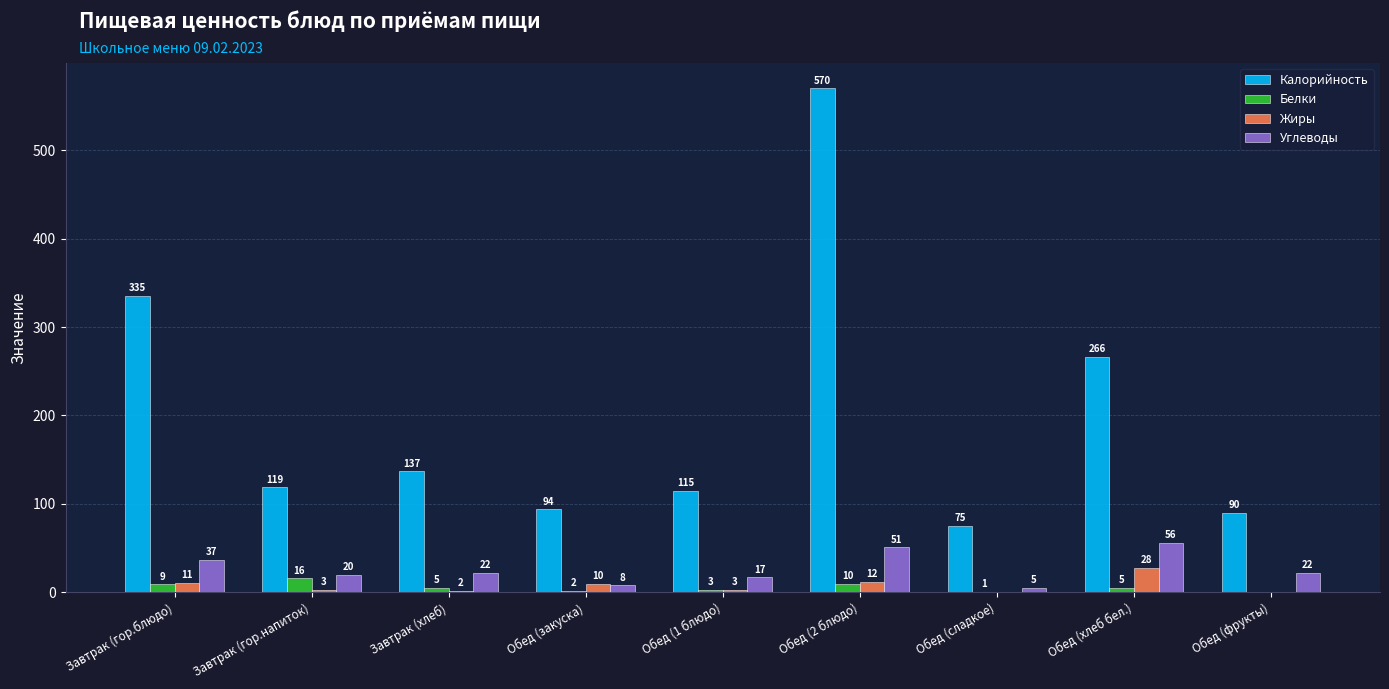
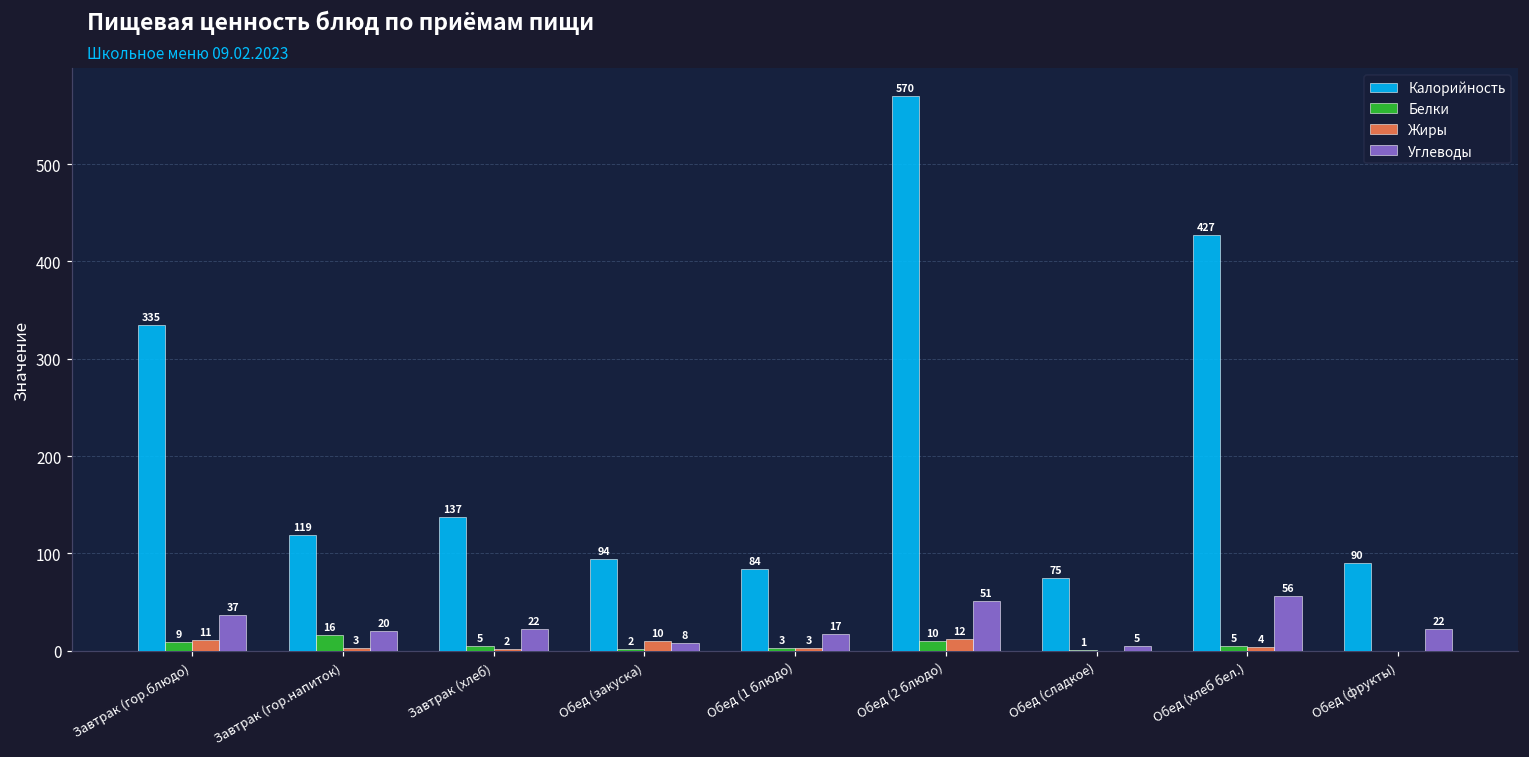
  {
    "Калорийность": {
      "Завтрак (гор.блюдо)": 335,
      "Завтрак (гор.напиток)": 119,
      "Завтрак (хлеб)": 137,
      "Обед (закуска)": 94,
-     "Обед (1 блюдо)": 115,
+     "Обед (1 блюдо)": 84,
      "Обед (2 блюдо)": 570,
      "Обед (сладкое)": 75,
-     "Обед (хлеб бел.)": 266,
+     "Обед (хлеб бел.)": 427,
      "Обед (фрукты)": 90
    },
    "Белки": {
      "Завтрак (гор.блюдо)": 9,
      "Завтрак (гор.напиток)": 16,
      "Завтрак (хлеб)": 5,
      "Обед (закуска)": 2,
      "Обед (1 блюдо)": 3,
      "Обед (2 блюдо)": 10,
      "Обед (сладкое)": 1,
      "Обед (хлеб бел.)": 5
    },
    "Жиры": {
      "Завтрак (гор.блюдо)": 11,
      "Завтрак (гор.напиток)": 3,
      "Завтрак (хлеб)": 2,
      "Обед (закуска)": 10,
      "Обед (1 блюдо)": 3,
      "Обед (2 блюдо)": 12,
-     "Обед (хлеб бел.)": 28
+     "Обед (хлеб бел.)": 4
    },
    "Углеводы": {
      "Завтрак (гор.блюдо)": 37,
      "Завтрак (гор.напиток)": 20,
      "Завтрак (хлеб)": 22,
      "Обед (закуска)": 8,
      "Обед (1 блюдо)": 17,
      "Обед (2 блюдо)": 51,
      "Обед (сладкое)": 5,
      "Обед (хлеб бел.)": 56,
      "Обед (фрукты)": 22
    }
  }
